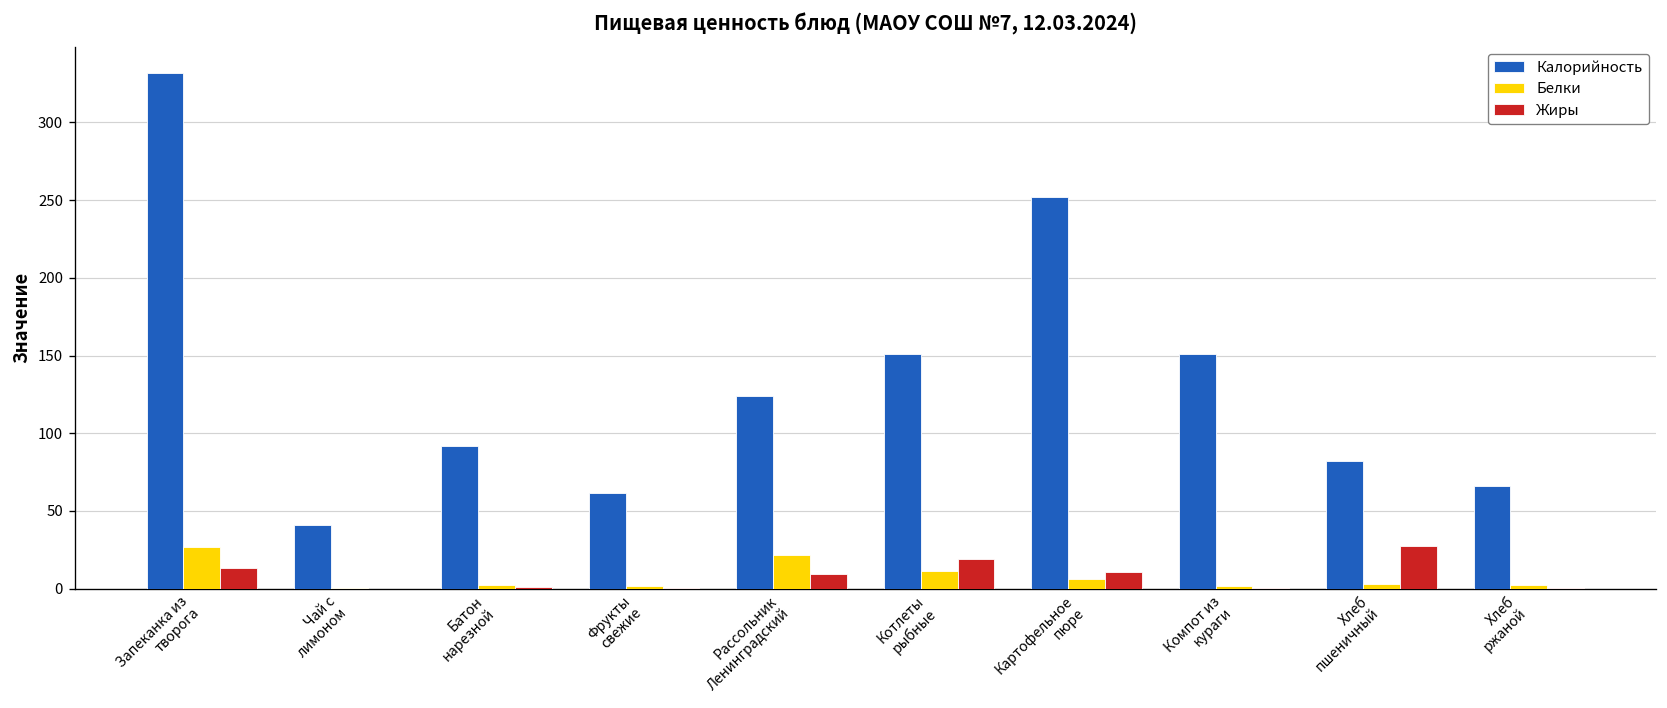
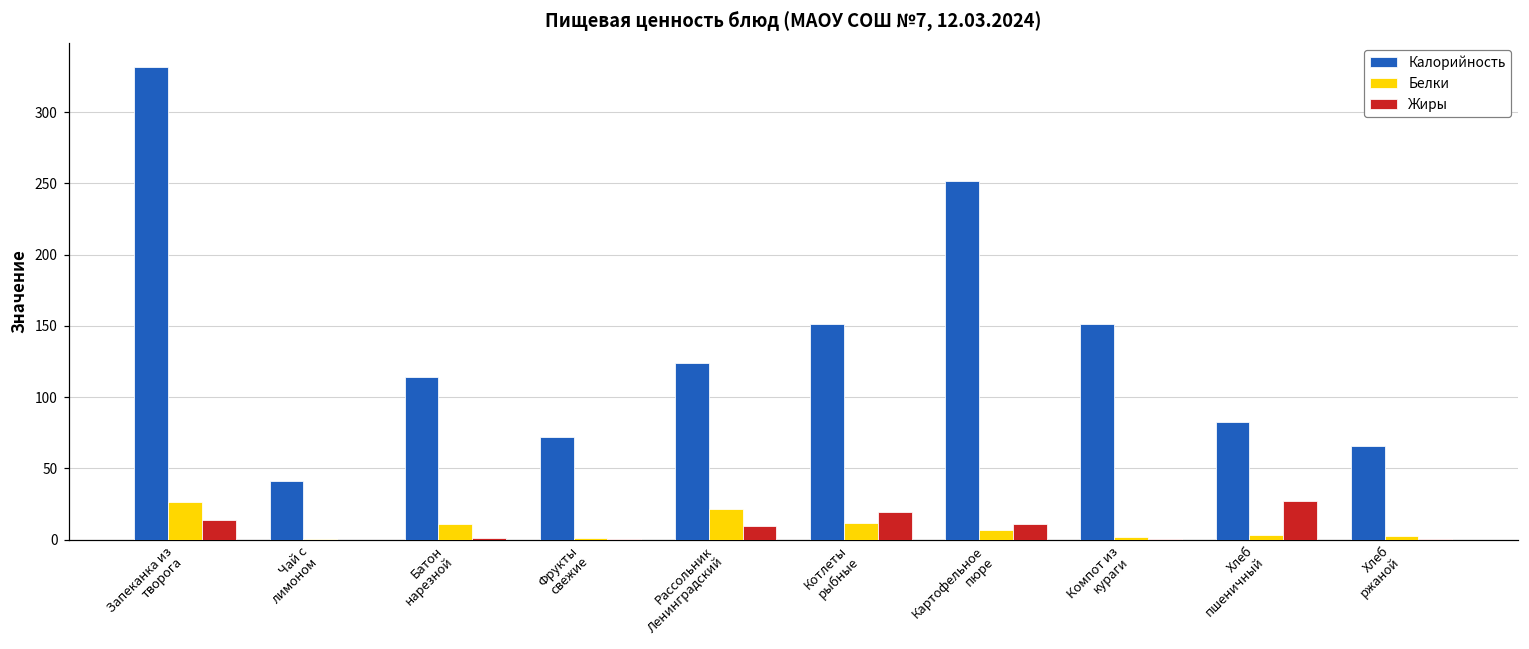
  {
    "Калорийность": {
      "Запеканка из творога": 332,
      "Чай с лимоном": 41,
-     "Батон нарезной": 92,
-     "Фрукты свежие": 62,
+     "Батон нарезной": 114,
+     "Фрукты свежие": 72,
      "Рассольник Ленинградский": 124,
      "Котлеты рыбные": 151,
      "Картофельное пюре": 252,
      "Компот из кураги": 151,
      "Хлеб пшеничный": 82,
      "Хлеб ржаной": 66
    },
    "Белки": {
      "Запеканка из творога": 27,
-     "Батон нарезной": 3,
+     "Батон нарезной": 11,
      "Рассольник Ленинградский": 22,
      "Котлеты рыбные": 12,
      "Картофельное пюре": 6,
      "Хлеб пшеничный": 3,
      "Хлеб ржаной": 2
    },
    "Жиры": {
      "Запеканка из творога": 14,
      "Чай с лимоном": 0,
      "Рассольник Ленинградский": 9,
      "Котлеты рыбные": 19,
      "Картофельное пюре": 11,
      "Хлеб пшеничный": 27
    }
  }
